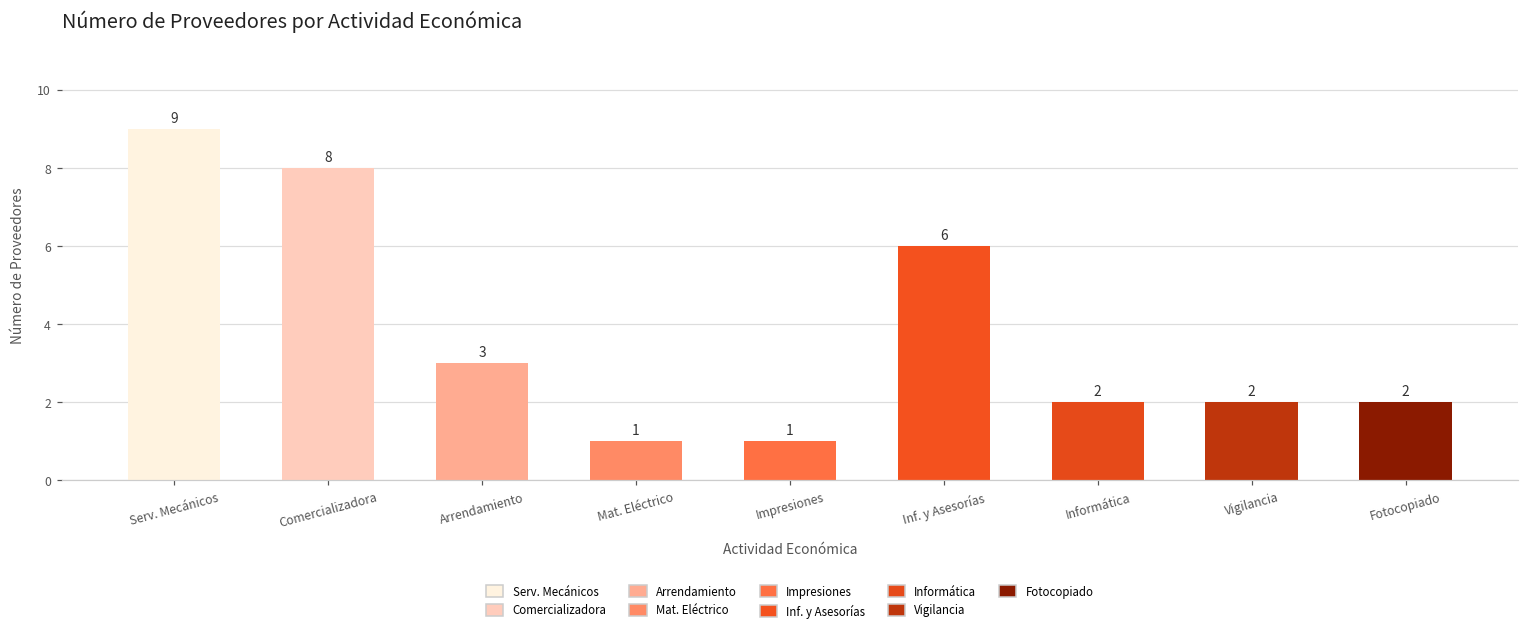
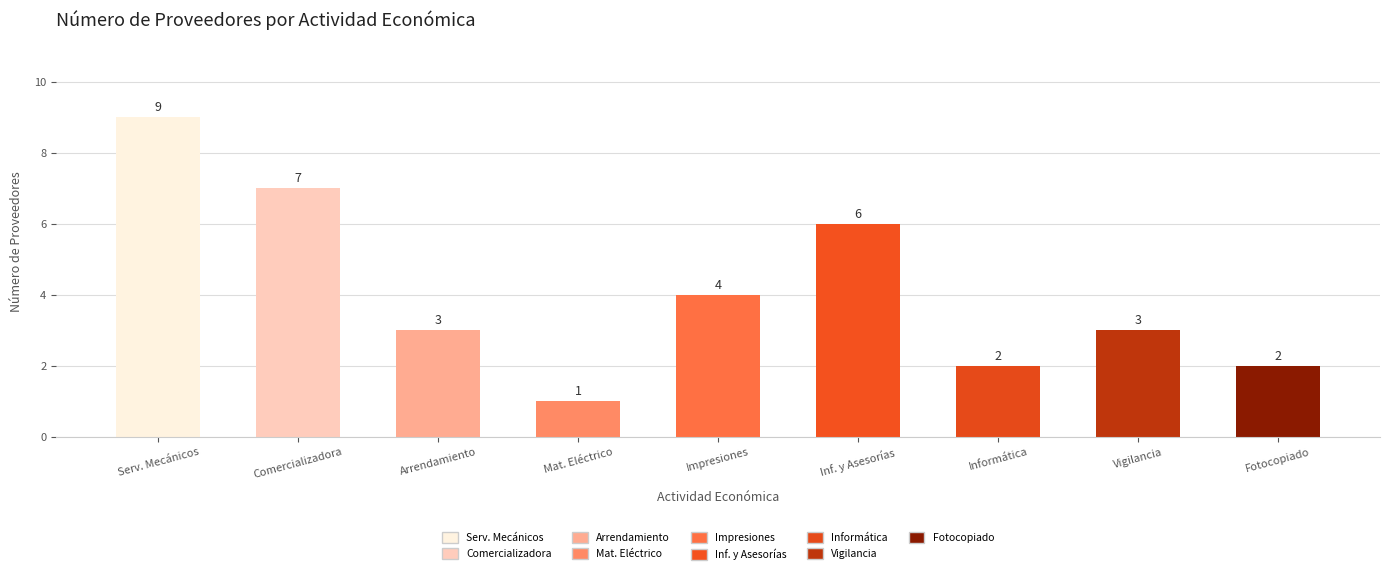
  {
    "Serv. Mecánicos": 9,
-   "Comercializadora": 8,
+   "Comercializadora": 7,
    "Arrendamiento": 3,
    "Mat. Eléctrico": 1,
-   "Impresiones": 1,
+   "Impresiones": 4,
    "Inf. y Asesorías": 6,
    "Informática": 2,
-   "Vigilancia": 2,
+   "Vigilancia": 3,
    "Fotocopiado": 2
  }
